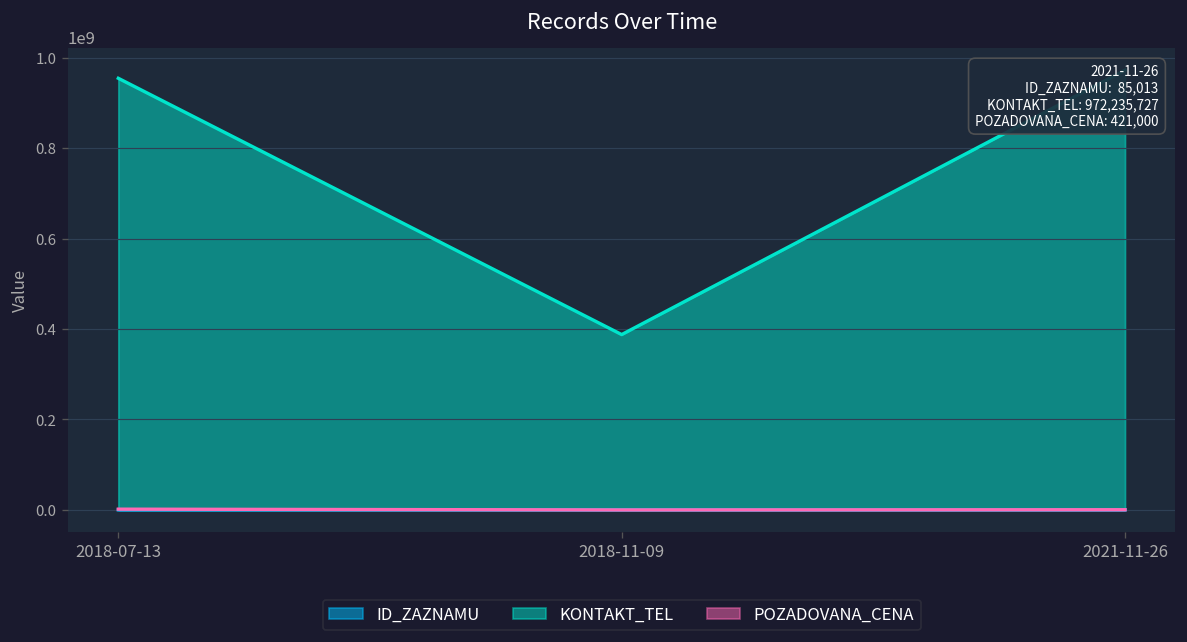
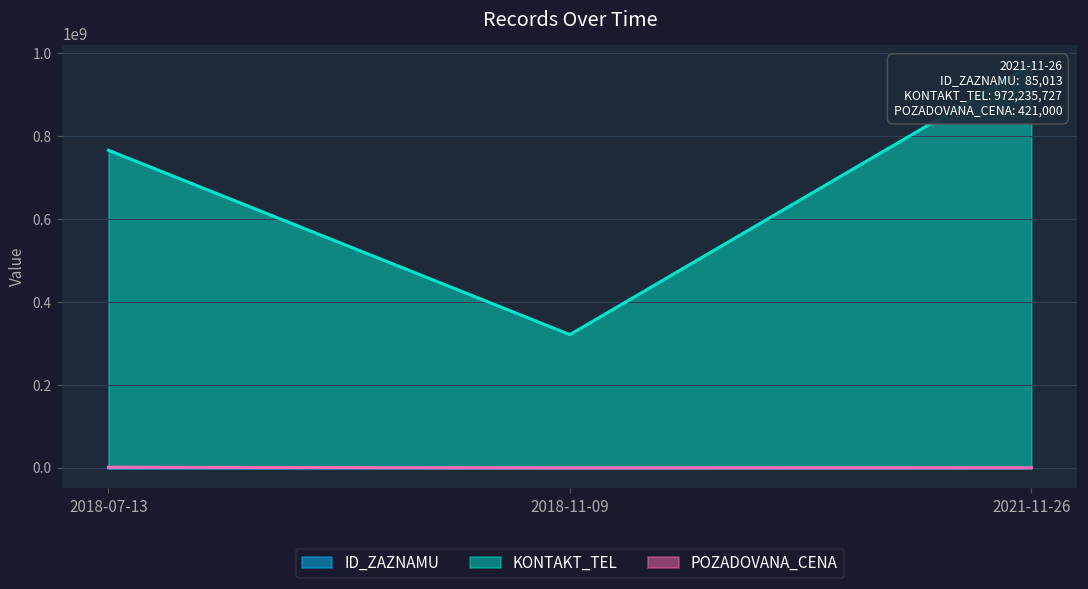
  {
    "POZADOVANA_CENA": {
      "2018-07-13": 0,
      "2018-11-09": 0,
      "2021-11-26": 0
    },
    "KONTAKT_TEL": {
-     "2018-07-13": 950000000,
-     "2018-11-09": 390000000
+     "2018-07-13": 770000000,
+     "2018-11-09": 320000000
    }
  }
